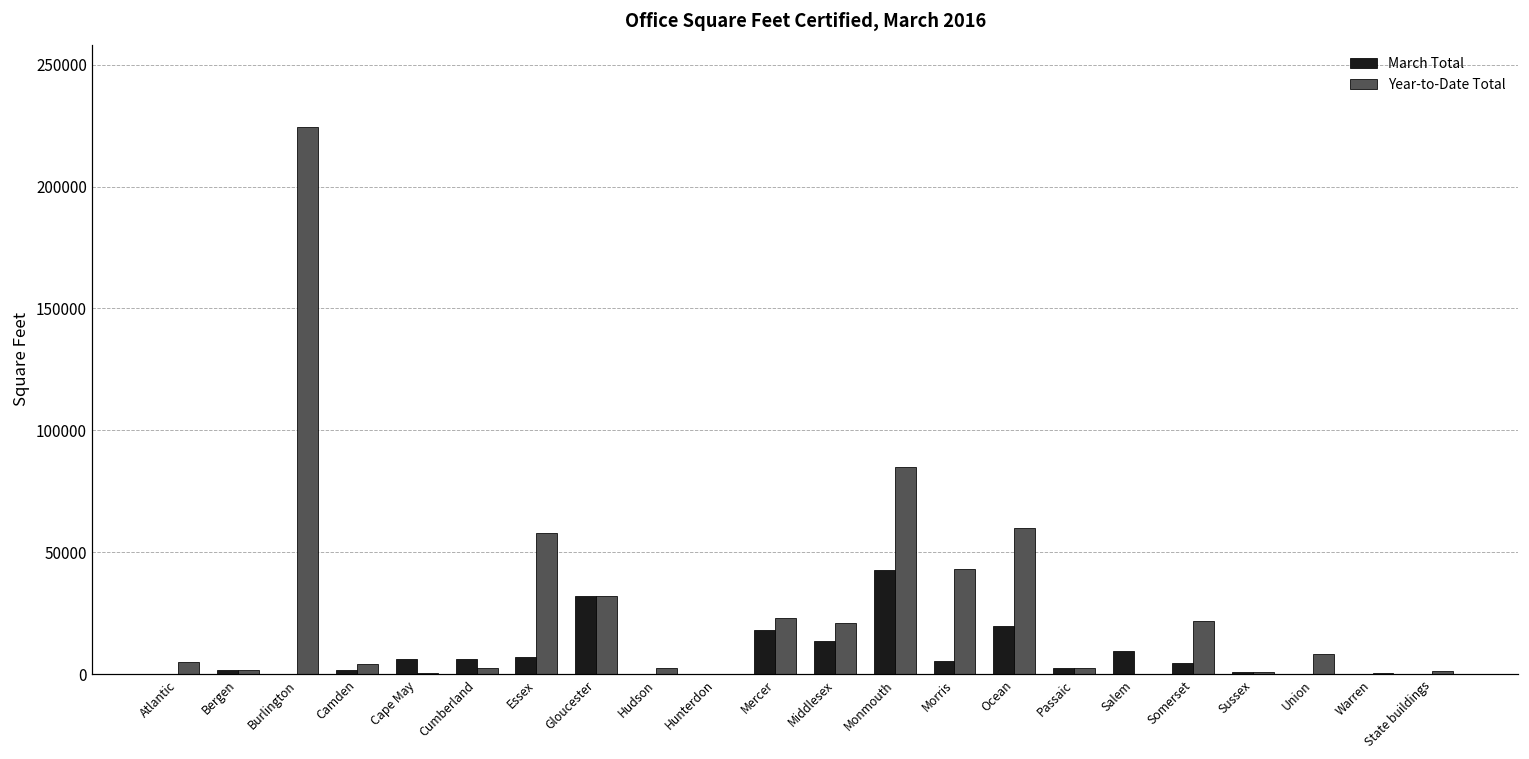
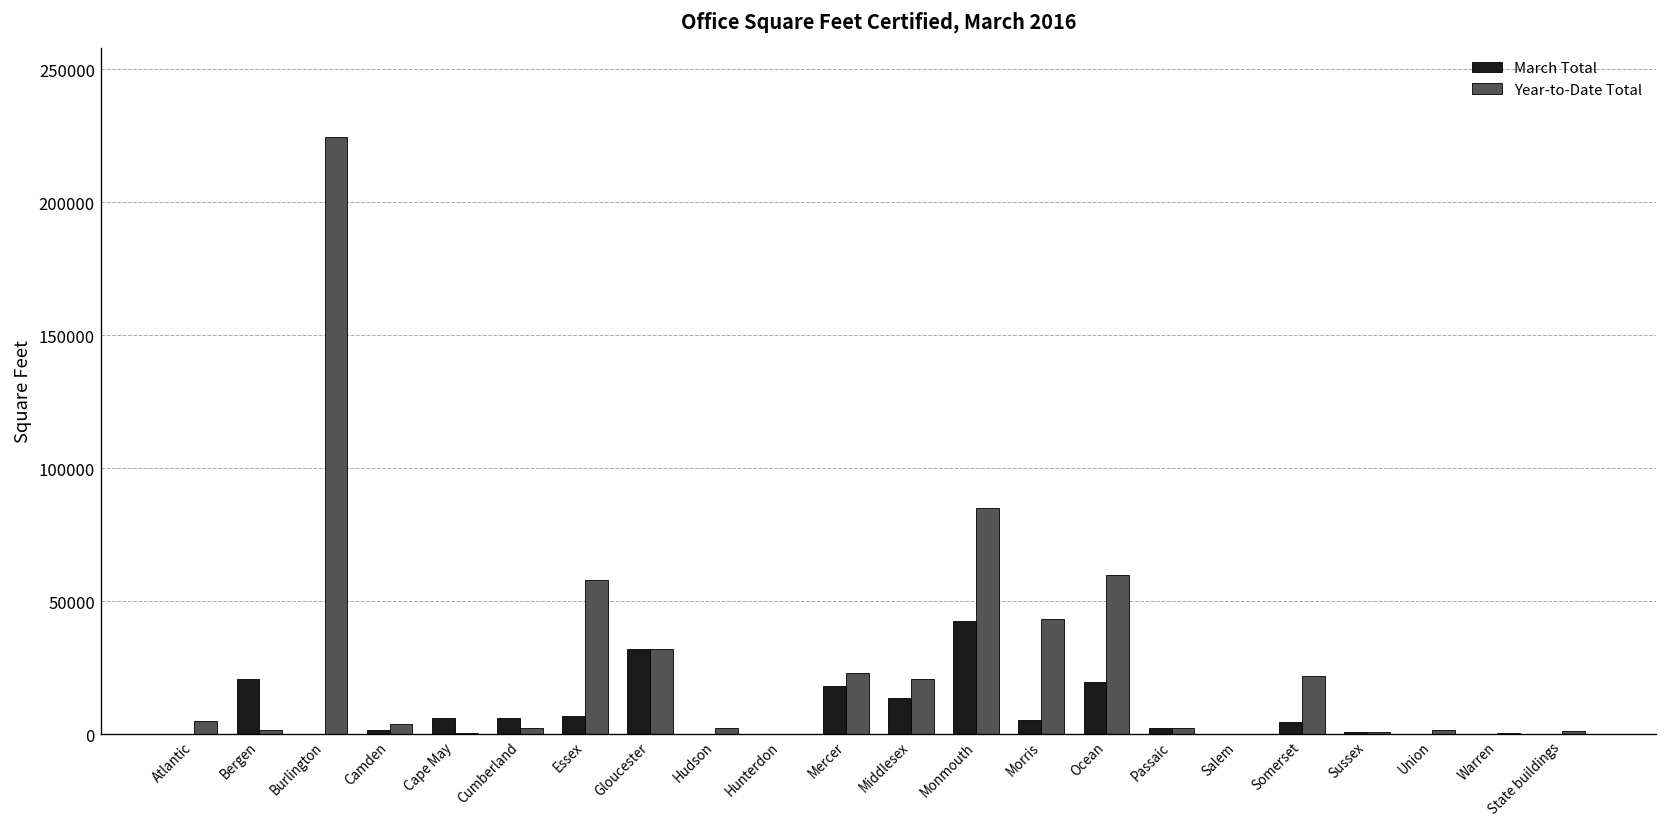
  {
    "March Total": {
-     "Bergen": 2000,
+     "Bergen": 21000,
      "Burlington": 0,
      "Camden": 2000,
      "Cape May": 6000,
      "Cumberland": 6000,
      "Essex": 7000,
      "Gloucester": 32000,
      "Hudson": 0,
      "Hunterdon": 0,
      "Mercer": 18000,
      "Middlesex": 14000,
      "Monmouth": 42000,
      "Morris": 5000,
      "Ocean": 20000,
      "Passaic": 2000,
-     "Salem": 9000,
+     "Salem": 0,
      "Somerset": 5000,
      "Union": 0,
      "State buildings": 0
    },
    "Year-to-Date Total": {
      "Atlantic": 5000,
      "Bergen": 2000,
      "Burlington": 224000,
      "Camden": 4000,
      "Cumberland": 2000,
      "Essex": 58000,
      "Gloucester": 32000,
      "Hudson": 2000,
      "Mercer": 23000,
      "Middlesex": 21000,
      "Monmouth": 85000,
      "Morris": 43000,
      "Ocean": 60000,
      "Passaic": 2000,
      "Somerset": 22000,
-     "Union": 8000,
+     "Union": 1000,
      "State buildings": 1000
    }
  }
